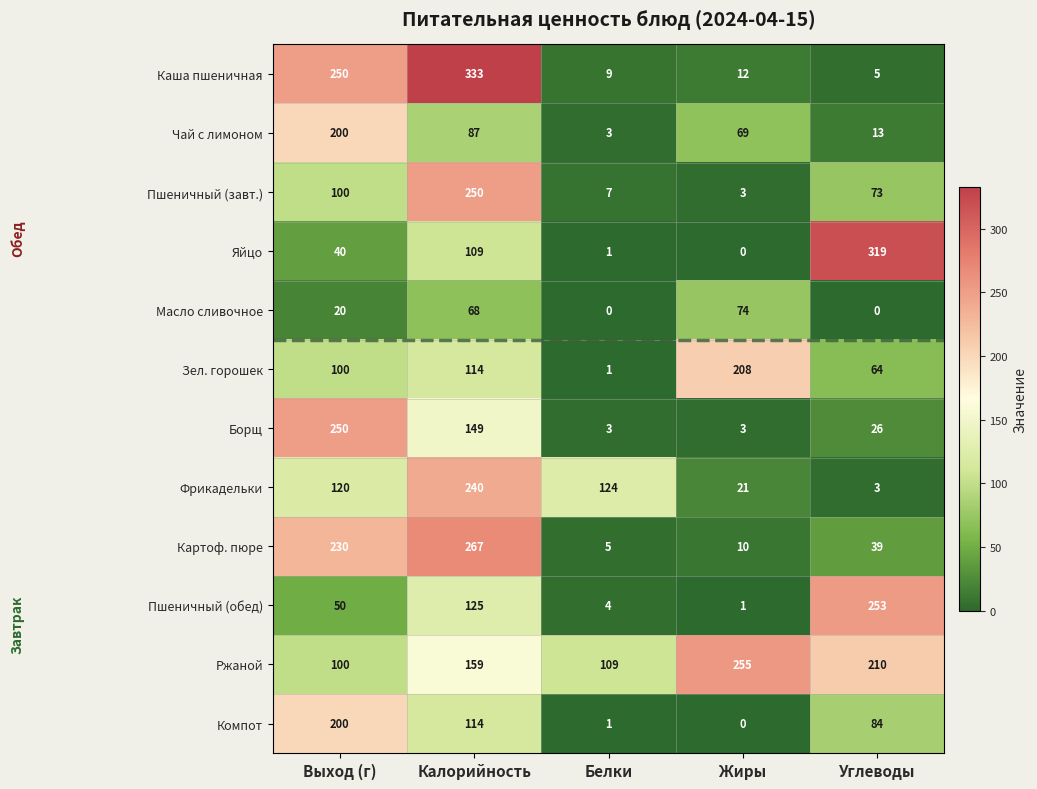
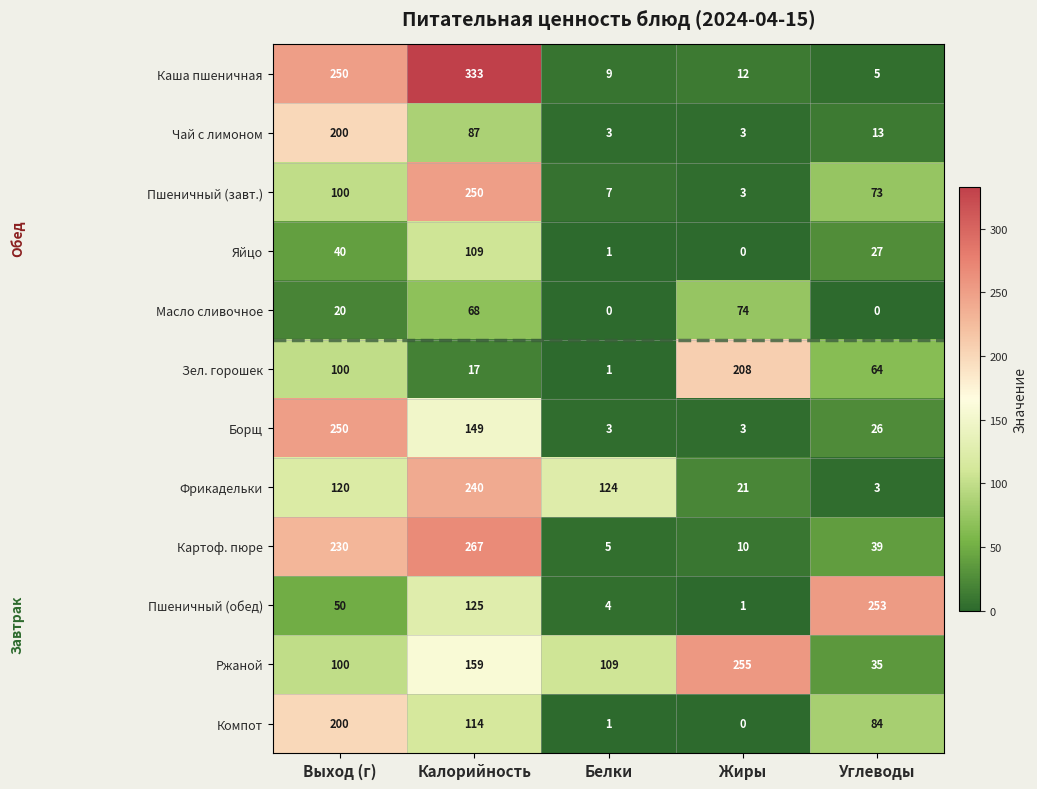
  {
    "Каша пшеничная": {
      "Выход (г)": 250,
      "Калорийность": 333,
      "Белки": 9,
      "Жиры": 12,
      "Углеводы": 5
    },
    "Чай с лимоном": {
      "Выход (г)": 200,
      "Калорийность": 87,
      "Белки": 3,
-     "Жиры": 69,
+     "Жиры": 3,
      "Углеводы": 13
    },
    "Пшеничный (завт.)": {
      "Выход (г)": 100,
      "Калорийность": 250,
      "Белки": 7,
      "Жиры": 3,
      "Углеводы": 73
    },
    "Яйцо": {
      "Выход (г)": 40,
      "Калорийность": 109,
      "Белки": 1,
      "Жиры": 0,
-     "Углеводы": 319
+     "Углеводы": 27
    },
    "Масло сливочное": {
      "Выход (г)": 20,
      "Калорийность": 68,
      "Белки": 0,
      "Жиры": 74,
      "Углеводы": 0
    },
    "Зел. горошек": {
      "Выход (г)": 100,
-     "Калорийность": 114,
+     "Калорийность": 17,
      "Белки": 1,
      "Жиры": 208,
      "Углеводы": 64
    },
    "Борщ": {
      "Выход (г)": 250,
      "Калорийность": 149,
      "Белки": 3,
      "Жиры": 3,
      "Углеводы": 26
    },
    "Фрикадельки": {
      "Выход (г)": 120,
      "Калорийность": 240,
      "Белки": 124,
      "Жиры": 21,
      "Углеводы": 3
    },
    "Картоф. пюре": {
      "Выход (г)": 230,
      "Калорийность": 267,
      "Белки": 5,
      "Жиры": 10,
      "Углеводы": 39
    },
    "Пшеничный (обед)": {
      "Выход (г)": 50,
      "Калорийность": 125,
      "Белки": 4,
      "Жиры": 1,
      "Углеводы": 253
    },
    "Ржаной": {
      "Выход (г)": 100,
      "Калорийность": 159,
      "Белки": 109,
      "Жиры": 255,
-     "Углеводы": 210
+     "Углеводы": 35
    },
    "Компот": {
      "Выход (г)": 200,
      "Калорийность": 114,
      "Белки": 1,
      "Жиры": 0,
      "Углеводы": 84
    }
  }
